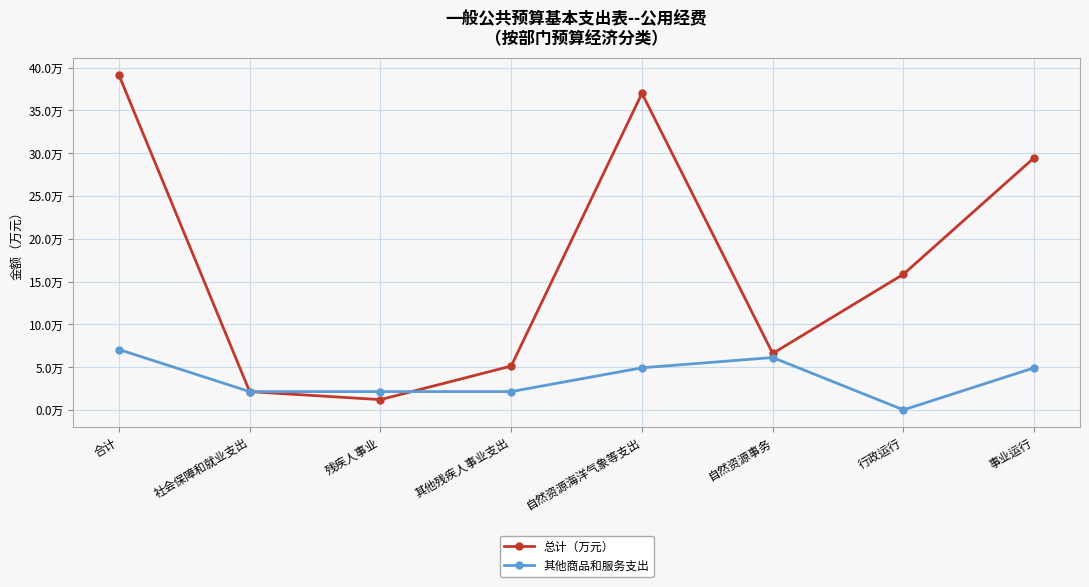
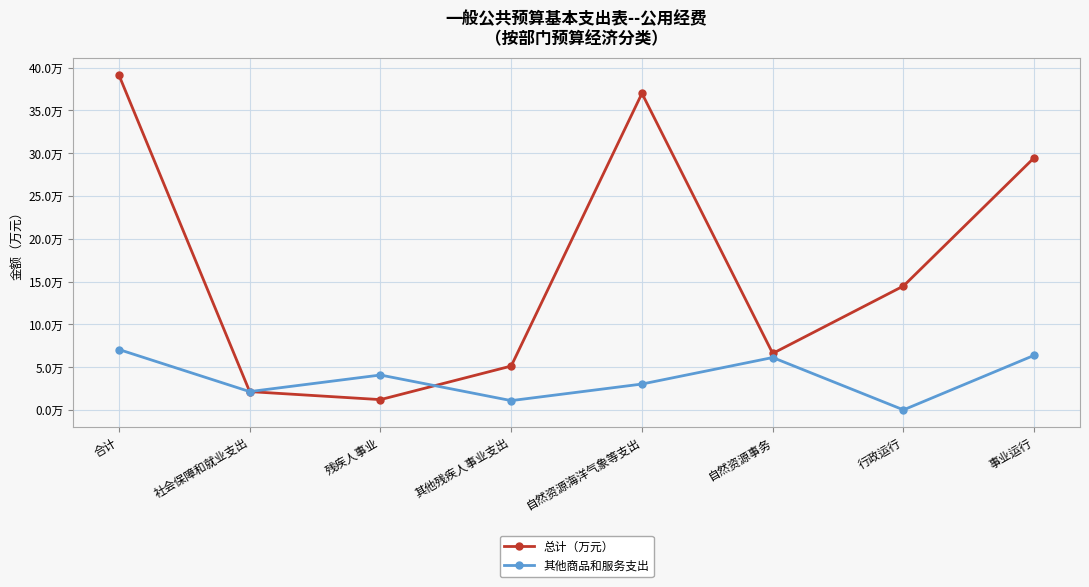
  {
    "总计（万元）": {
      "合计": "39万",
      "残疾人事业": "1万",
      "其他残疾人事业支出": "5万",
      "自然资源海洋气象等支出": "37万",
      "自然资源事务": "7万",
-     "行政运行": "16万",
+     "行政运行": "14万",
      "事业运行": "29万"
    },
    "其他商品和服务支出": {
      "合计": "7万",
-     "残疾人事业": "2万",
-     "其他残疾人事业支出": "2万",
-     "自然资源海洋气象等支出": "5万",
+     "残疾人事业": "4万",
+     "其他残疾人事业支出": "1万",
+     "自然资源海洋气象等支出": "3万",
      "自然资源事务": "6万",
      "行政运行": "0万",
-     "事业运行": "5万"
+     "事业运行": "6万"
    }
  }
